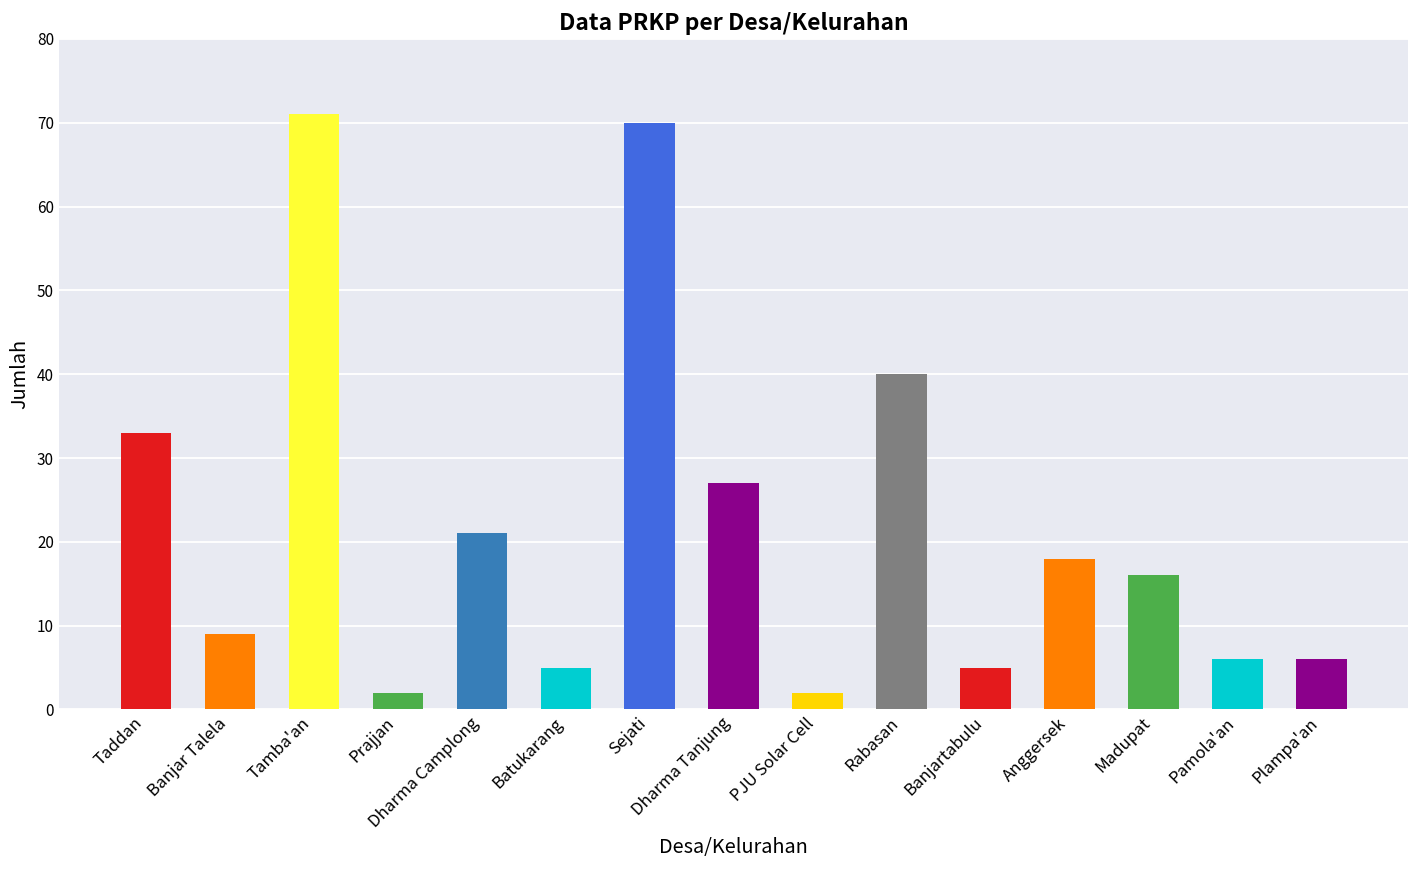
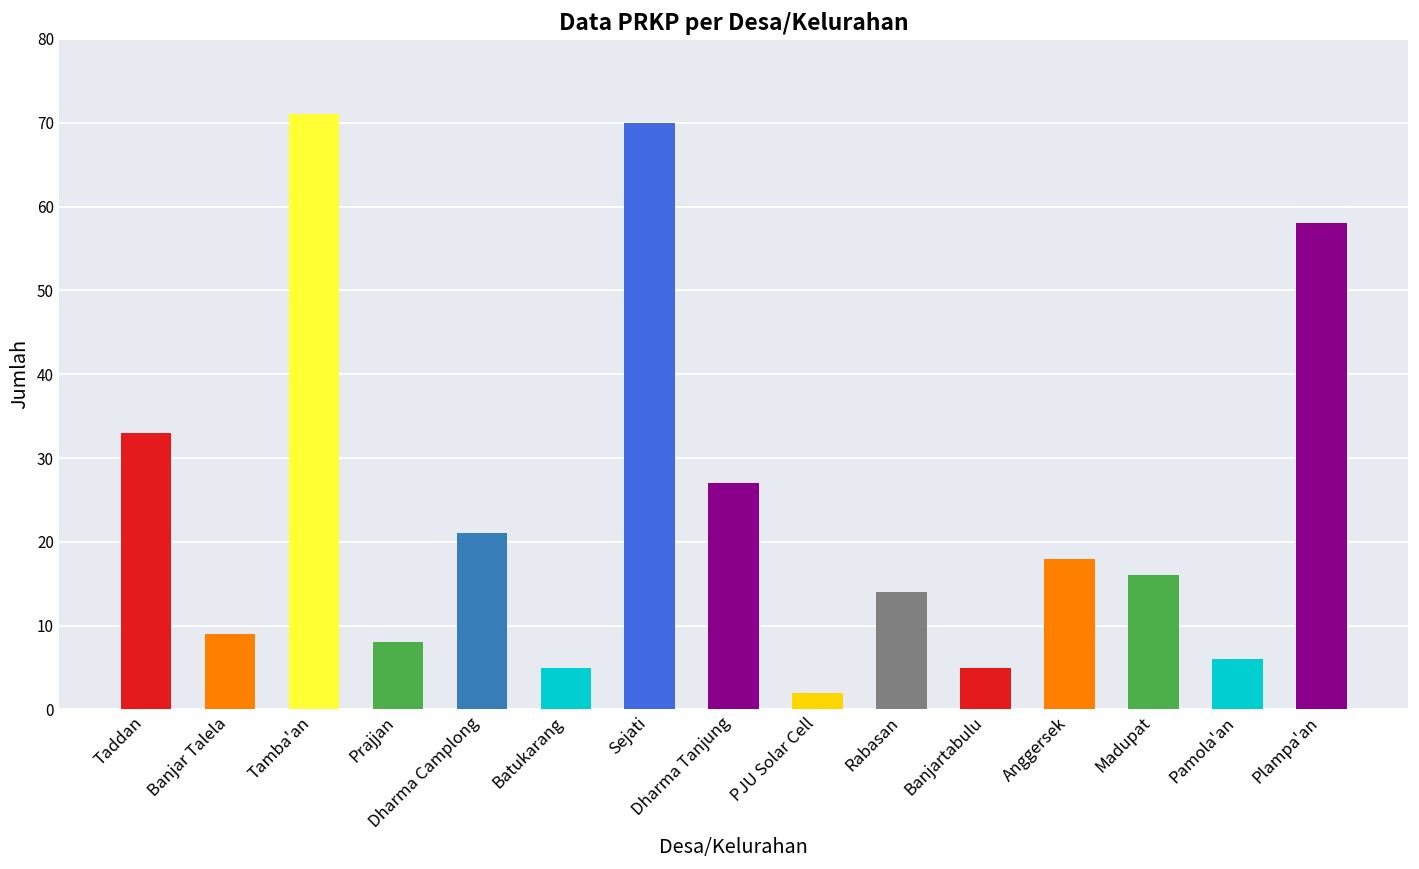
  {
    "Taddan": 33,
    "Banjar Talela": 9,
    "Tamba'an": 71,
-   "Prajjan": 2,
+   "Prajjan": 8,
    "Dharma Camplong": 21,
    "Batukarang": 5,
    "Sejati": 70,
    "Dharma Tanjung": 27,
    "PJU Solar Cell": 2,
-   "Rabasan": 40,
+   "Rabasan": 14,
    "Banjartabulu": 5,
    "Anggersek": 18,
    "Madupat": 16,
    "Pamola'an": 6,
-   "Plampa'an": 6
+   "Plampa'an": 58
  }
